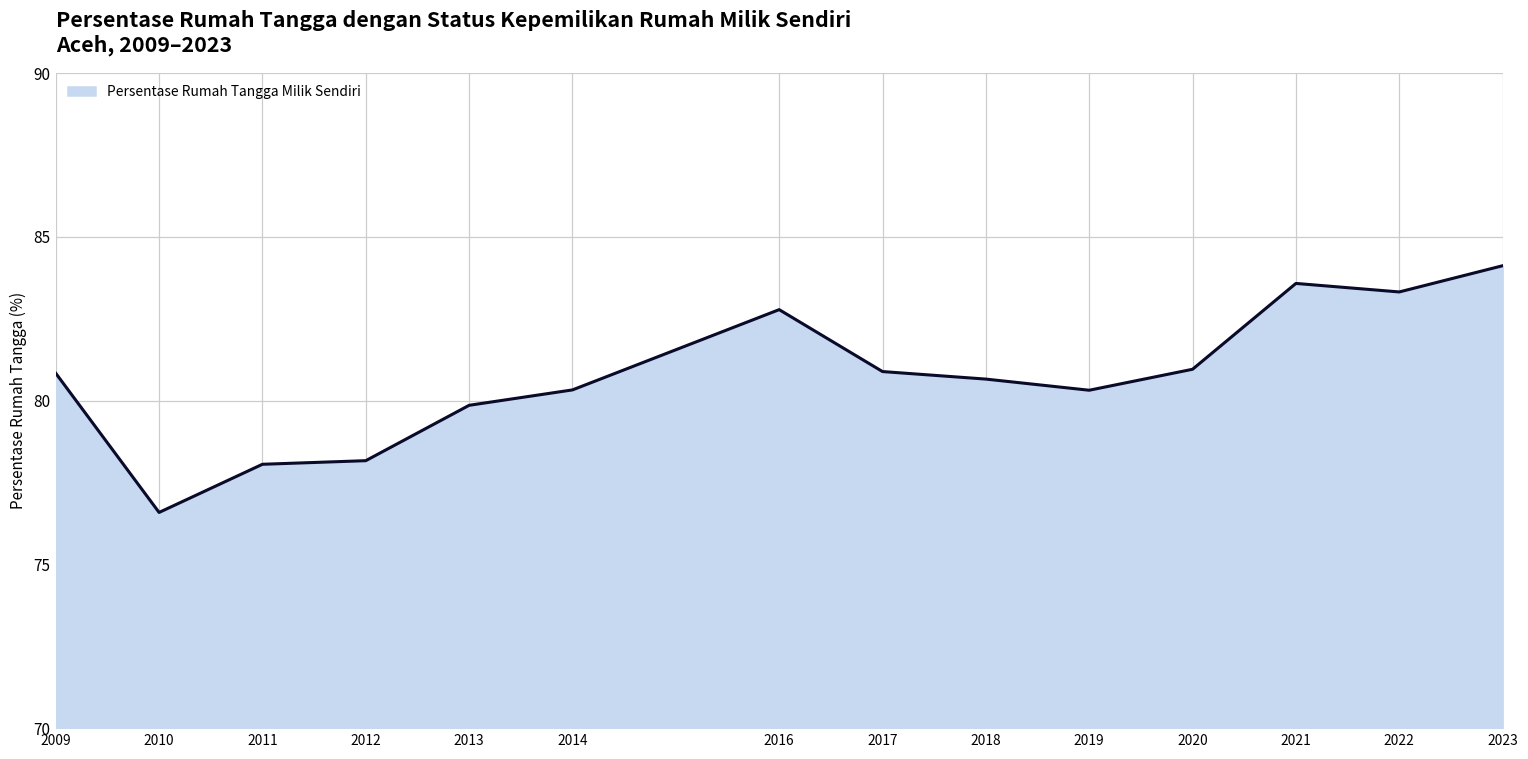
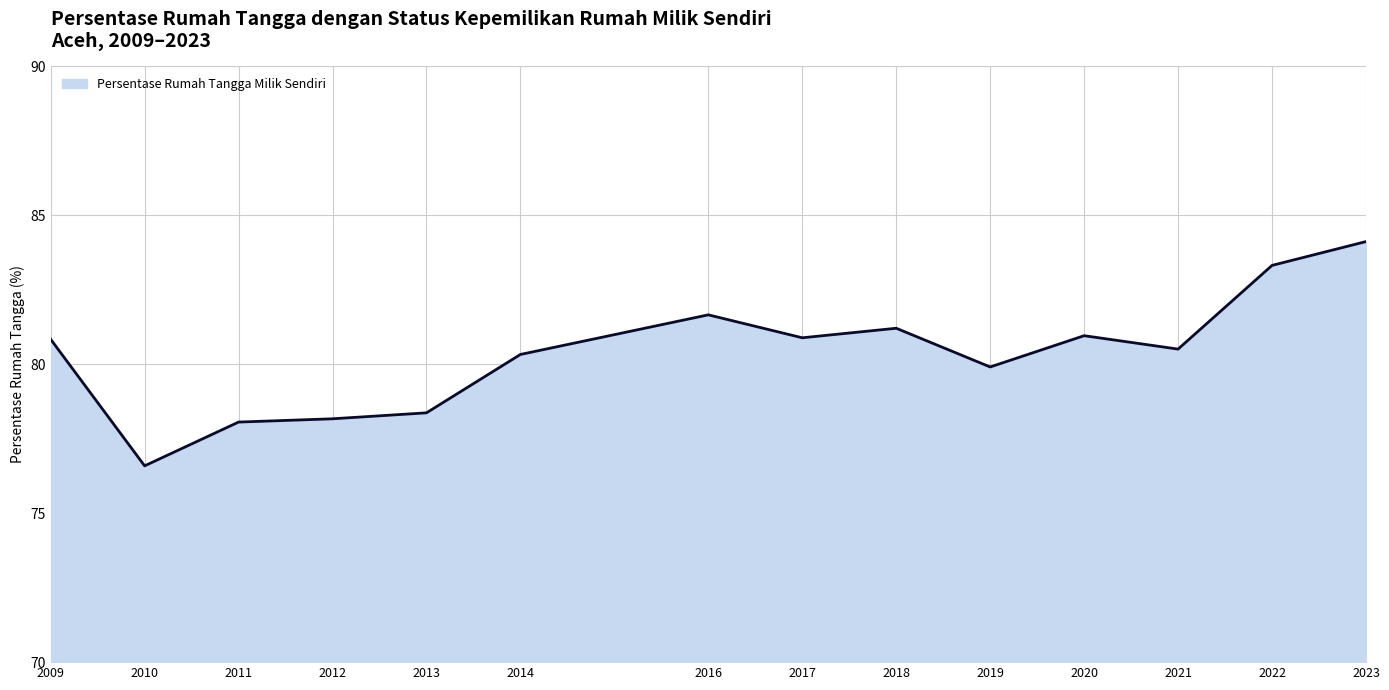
  {
    "2009": 80.8,
    "2010": 76.6,
    "2011": 78.1,
    "2012": 78.2,
-   "2013": 79.9,
+   "2013": 78.4,
    "2014": 80.3,
-   "2016": 82.8,
+   "2016": 81.7,
    "2017": 80.9,
-   "2018": 80.7,
-   "2019": 80.3,
+   "2018": 81.2,
+   "2019": 79.9,
    "2020": 81.0,
-   "2021": 83.6,
+   "2021": 80.5,
    "2022": 83.3,
    "2023": 84.1
  }
